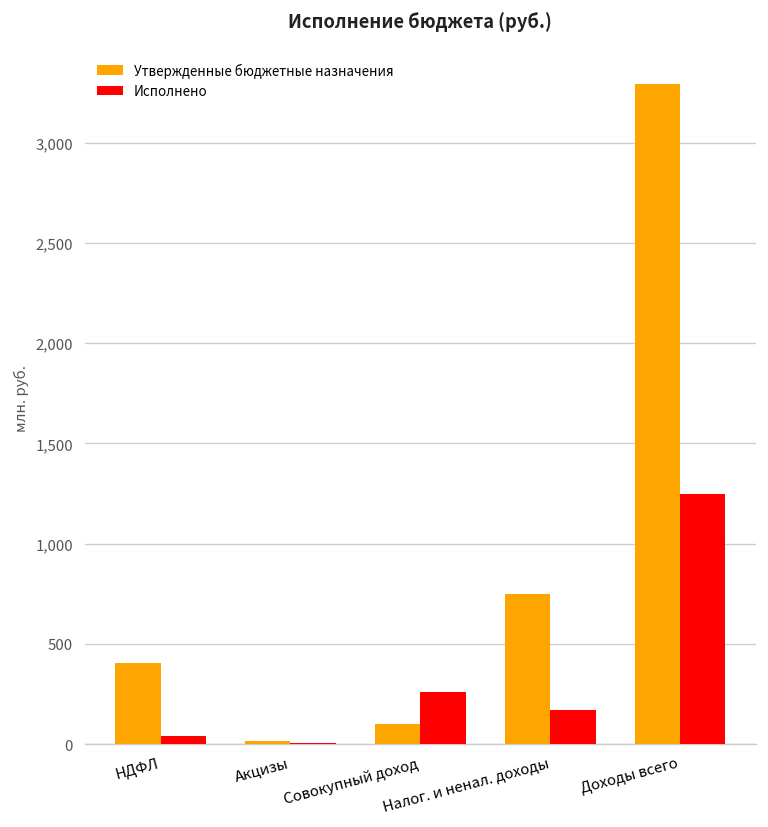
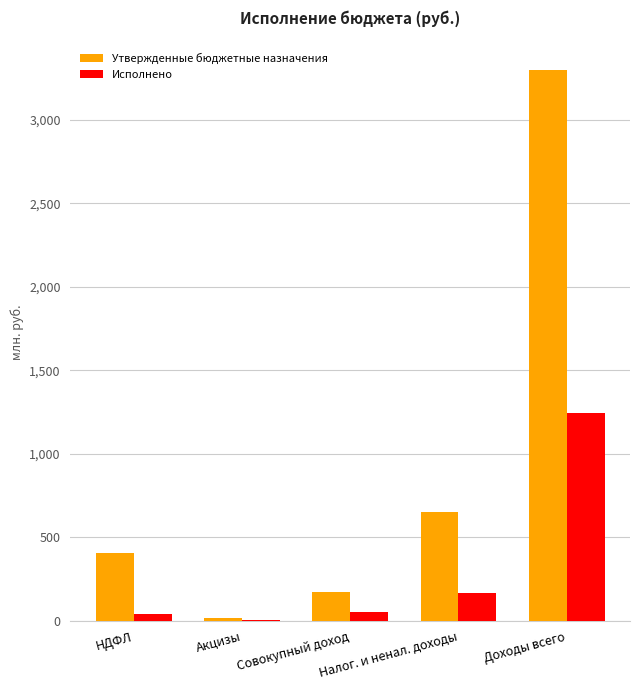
  {
    "Утвержденные бюджетные назначения": {
      "НДФЛ": "410",
      "Акцизы": "20",
-     "Совокупный доход": "100",
-     "Налог. и ненал. доходы": "750",
+     "Совокупный доход": "170",
+     "Налог. и ненал. доходы": "650",
      "Доходы всего": "3,300"
    },
    "Исполнено": {
      "НДФЛ": "40",
-     "Совокупный доход": "260",
+     "Совокупный доход": "50",
      "Налог. и ненал. доходы": "170",
      "Доходы всего": "1,250"
    }
  }
